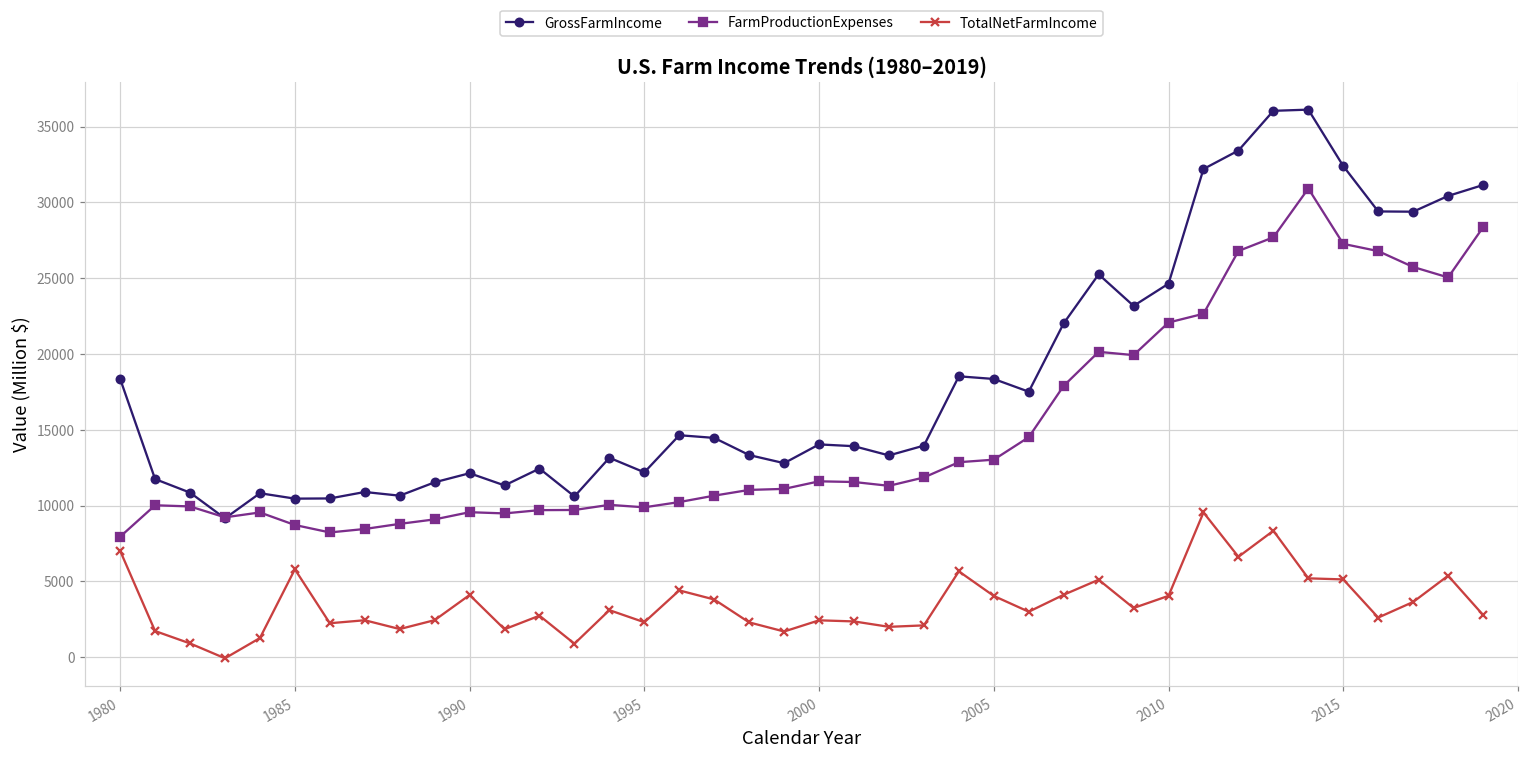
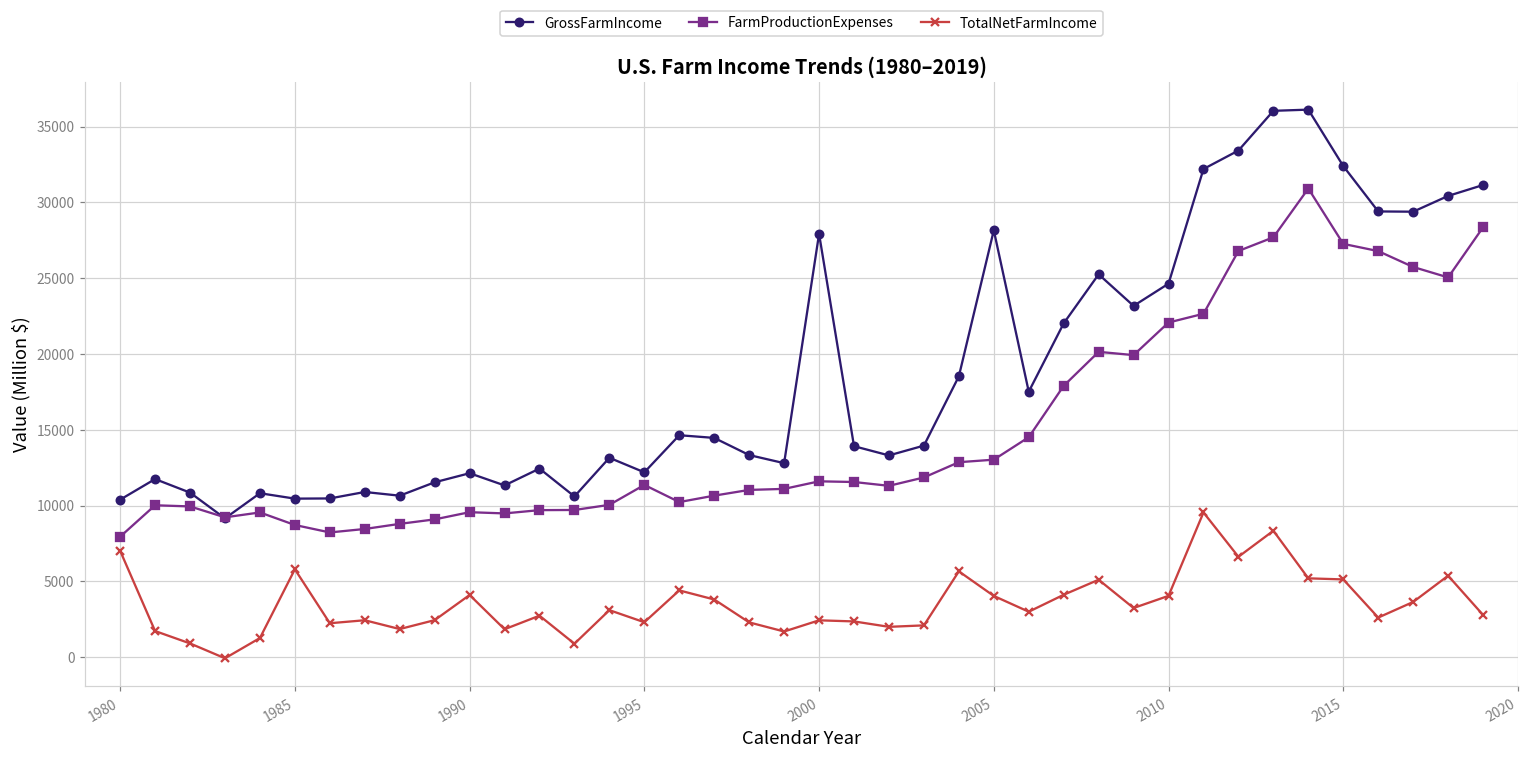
  {
    "GrossFarmIncome": {
-     "1980": 18400,
+     "1980": 10400,
      "1985": 10500,
      "1990": 12100,
      "1995": 12200,
-     "2000": 14000,
-     "2005": 18400,
+     "2000": 27900,
+     "2005": 28200,
      "2010": 24600,
      "2015": 32400
    },
    "FarmProductionExpenses": {
      "1980": 7900,
      "1985": 8700,
      "1990": 9600,
-     "1995": 9900,
+     "1995": 11400,
      "2000": 11600,
      "2005": 13000,
      "2010": 22100,
      "2015": 27300
    },
    "TotalNetFarmIncome": {
      "1980": 7000,
      "1985": 5800,
      "1990": 4100,
      "1995": 2300,
      "2000": 2400,
      "2005": 4000,
      "2010": 4000,
      "2015": 5100
    }
  }
